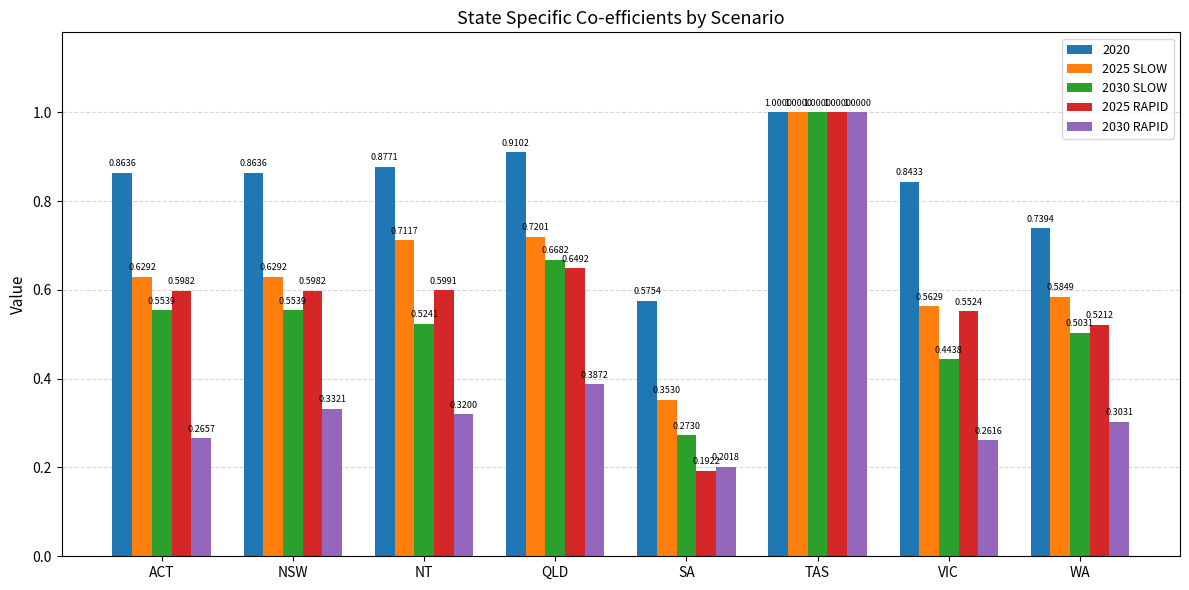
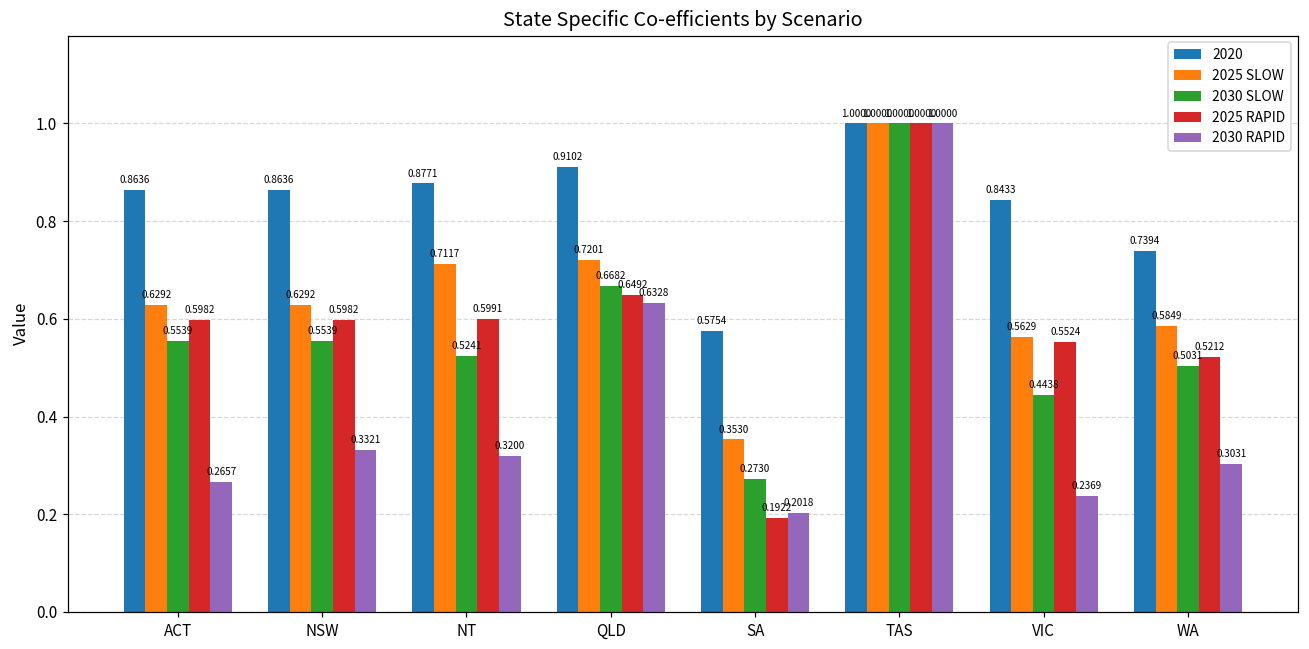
  {
    "2020": {
      "ACT": 0.8636,
      "NSW": 0.8636,
      "NT": 0.8771,
      "QLD": 0.9102,
      "SA": 0.5754,
      "VIC": 0.8433,
      "WA": 0.7394
    },
    "2025 SLOW": {
      "ACT": 0.6292,
      "NSW": 0.6292,
      "NT": 0.7117,
      "QLD": 0.7201,
      "SA": 0.3530,
      "VIC": 0.5629,
      "WA": 0.5849
    },
    "2030 SLOW": {
      "ACT": 0.5539,
      "NSW": 0.5539,
      "NT": 0.5241,
      "QLD": 0.6682,
      "SA": 0.2730,
      "VIC": 0.4438,
      "WA": 0.5031
    },
    "2025 RAPID": {
      "ACT": 0.5982,
      "NSW": 0.5982,
      "NT": 0.5991,
      "QLD": 0.6492,
      "VIC": 0.5524,
      "WA": 0.5212
    },
    "2030 RAPID": {
      "ACT": 0.2657,
      "NSW": 0.3321,
      "NT": 0.3200,
-     "QLD": 0.3872,
-     "VIC": 0.2616,
+     "QLD": 0.6328,
+     "VIC": 0.2369,
      "WA": 0.3031
    }
  }
